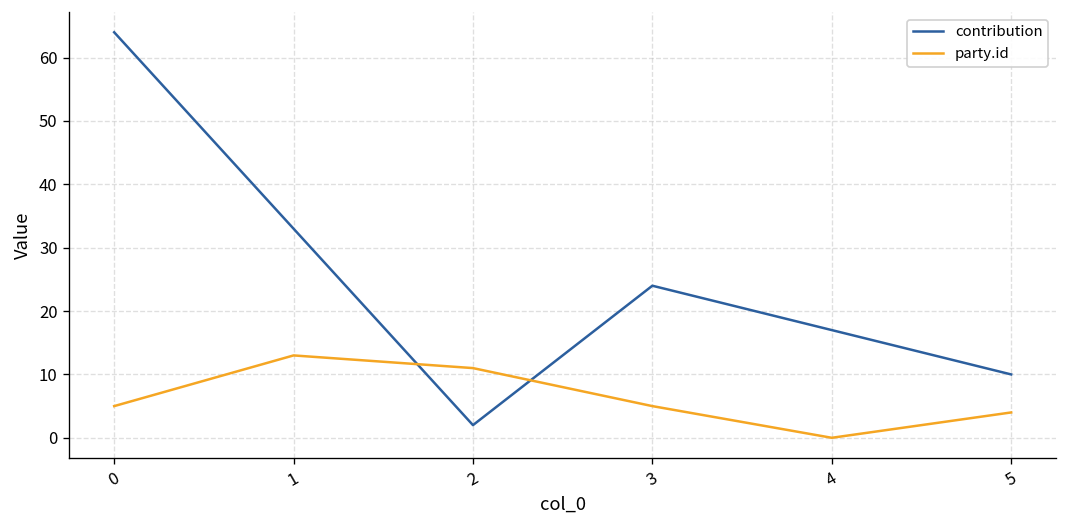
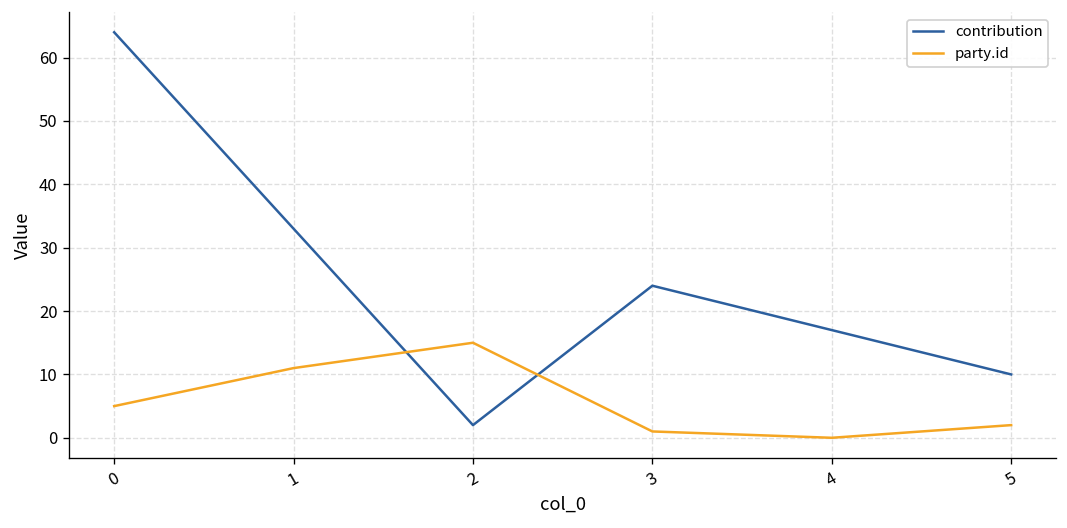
  {
    "contribution": {
      "0": 64,
      "1": 33,
      "2": 2,
      "3": 24,
      "4": 17,
      "5": 10
    },
    "party.id": {
      "0": 5,
-     "1": 13,
-     "2": 11,
-     "3": 5,
+     "1": 11,
+     "2": 15,
+     "3": 1,
      "4": 0,
-     "5": 4
+     "5": 2
    }
  }
